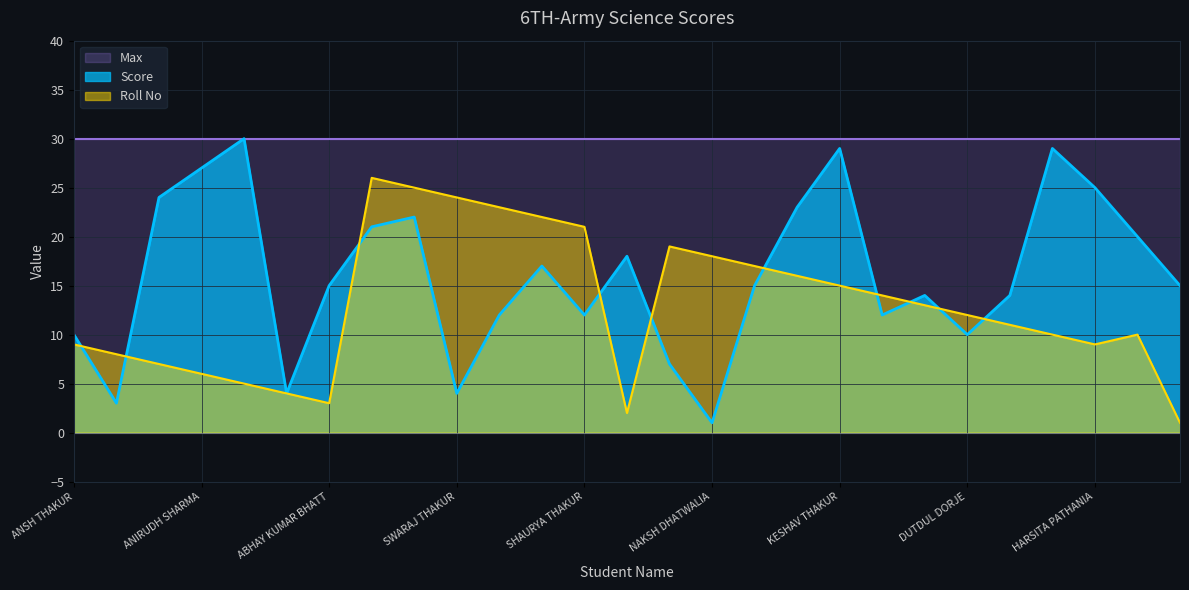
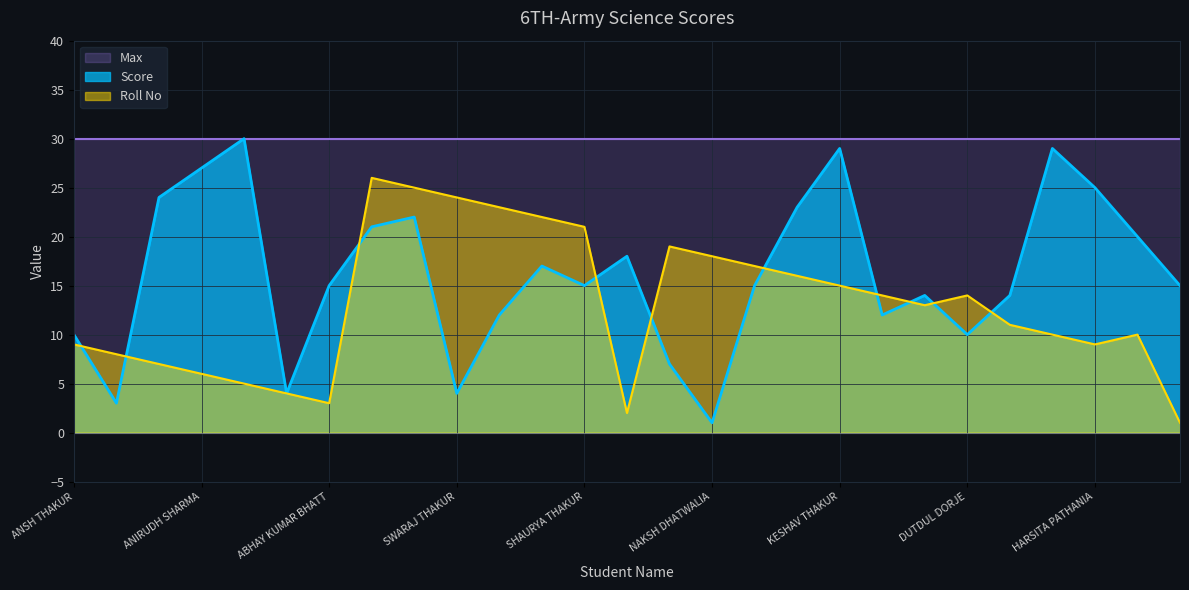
  {
    "Max": {
      "ANSH THAKUR": 30,
      "ANIRUDH SHARMA": 30,
      "ABHAY KUMAR BHATT": 30,
      "SWARAJ THAKUR": 30,
      "SHAURYA THAKUR": 30,
      "NAKSH DHATWALIA": 30,
      "KESHAV THAKUR": 30,
      "DUTDUL DORJE": 30,
      "HARSITA PATHANIA": 30
    },
    "Score": {
      "ANSH THAKUR": 10,
      "ANIRUDH SHARMA": 27,
      "ABHAY KUMAR BHATT": 15,
      "SWARAJ THAKUR": 4,
-     "SHAURYA THAKUR": 12,
+     "SHAURYA THAKUR": 15,
      "NAKSH DHATWALIA": 1,
      "KESHAV THAKUR": 29,
      "DUTDUL DORJE": 10,
      "HARSITA PATHANIA": 25
    },
    "Roll No": {
      "ANSH THAKUR": 9,
      "ANIRUDH SHARMA": 6,
      "ABHAY KUMAR BHATT": 3,
      "SWARAJ THAKUR": 24,
      "SHAURYA THAKUR": 21,
      "NAKSH DHATWALIA": 18,
      "KESHAV THAKUR": 15,
-     "DUTDUL DORJE": 12,
+     "DUTDUL DORJE": 14,
      "HARSITA PATHANIA": 9
    }
  }
